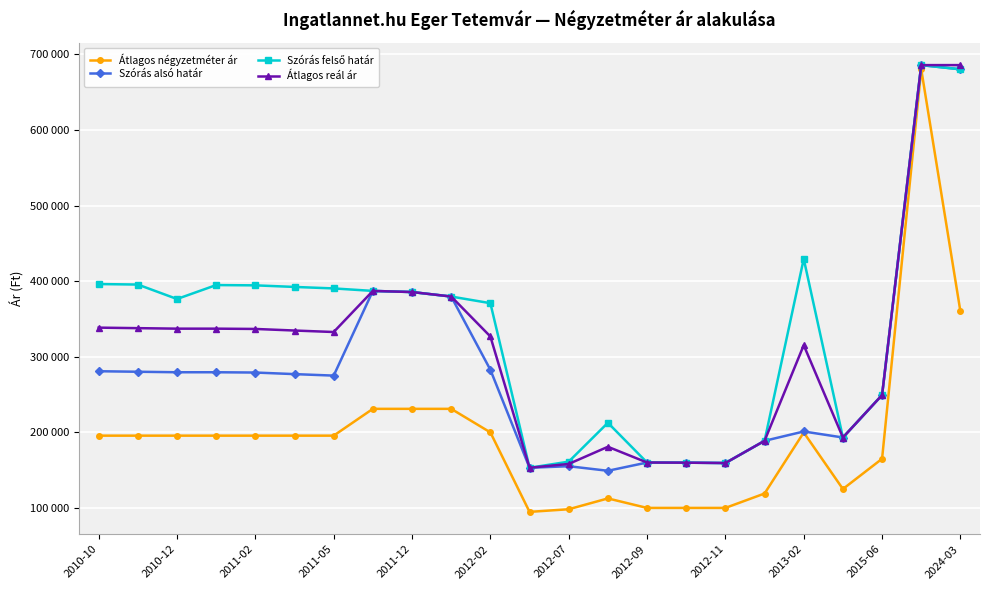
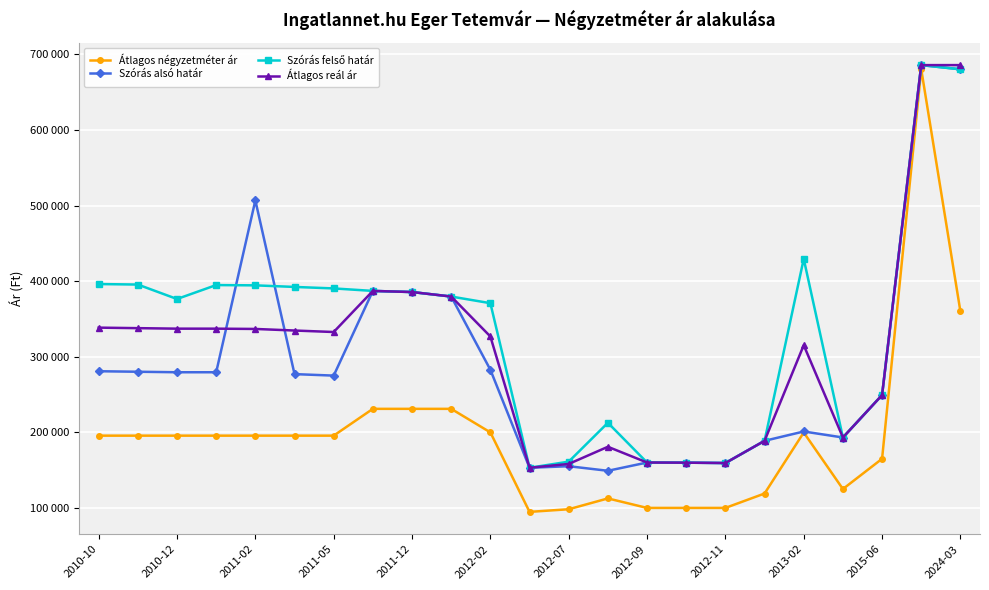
  {
    "Átlagos négyzetméter ár": {
      "2010-10": 200000,
      "2010-12": 200000,
      "2011-02": 200000,
      "2011-05": 200000,
      "2011-12": 230000,
      "2012-02": 200000,
      "2012-07": 100000,
      "2012-09": 100000,
      "2012-11": 100000,
      "2015-06": 170000,
      "2024-03": 360000
    },
    "Szórás alsó határ": {
      "2010-10": 280000,
      "2010-12": 280000,
-     "2011-02": 280000,
+     "2011-02": 510000,
      "2011-05": 280000,
      "2012-02": 280000
    },
    "Szórás felső határ": {
      "2010-10": 400000,
      "2010-12": 380000,
      "2011-02": 390000,
      "2011-05": 390000,
      "2012-02": 370000,
      "2013-02": 430000
    },
    "Átlagos reál ár": {
      "2010-10": 340000,
      "2010-12": 340000,
      "2011-02": 340000,
      "2011-05": 330000,
      "2012-02": 330000,
      "2013-02": 320000,
      "2024-03": 690000
    }
  }
